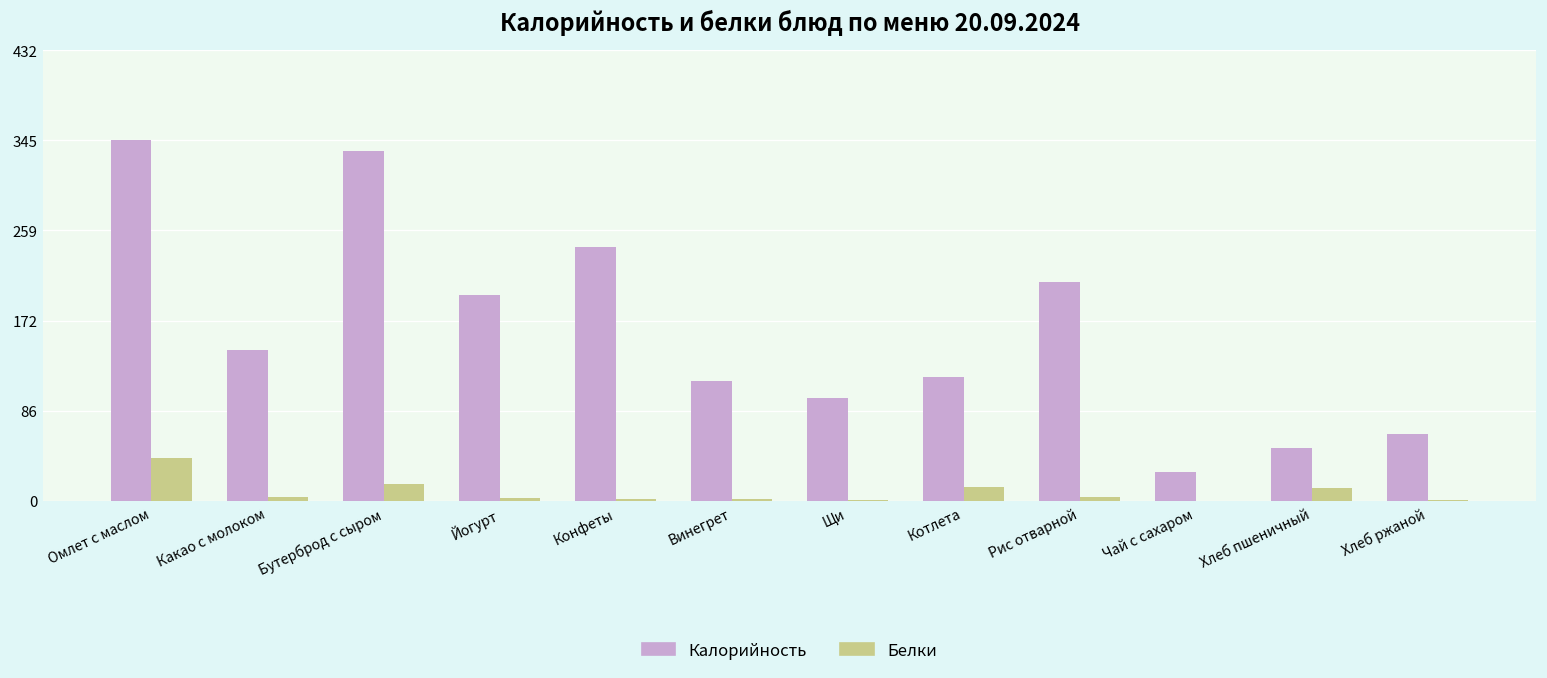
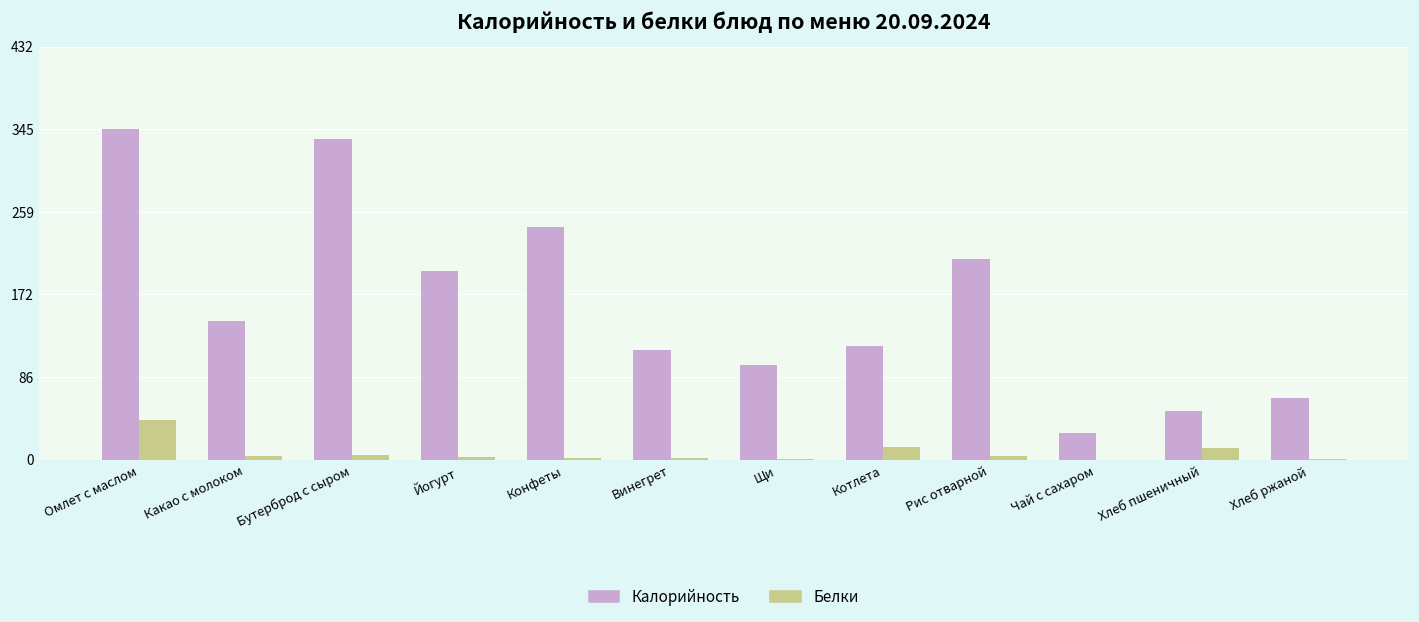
  {
    "Калорийность": {
      "Омлет с маслом": 350,
      "Какао с молоком": 150,
      "Бутерброд с сыром": 340,
      "Йогурт": 200,
      "Конфеты": 240,
      "Винегрет": 120,
      "Щи": 100,
      "Котлета": 120,
      "Рис отварной": 210,
      "Чай с сахаром": 30,
      "Хлеб пшеничный": 50,
      "Хлеб ржаной": 60
    },
    "Белки": {
      "Омлет с маслом": 40,
      "Какао с молоком": 0,
-     "Бутерброд с сыром": 20,
+     "Бутерброд с сыром": 10,
      "Йогурт": 0,
      "Котлета": 10,
      "Рис отварной": 0,
      "Чай с сахаром": 0,
      "Хлеб пшеничный": 10
    }
  }
